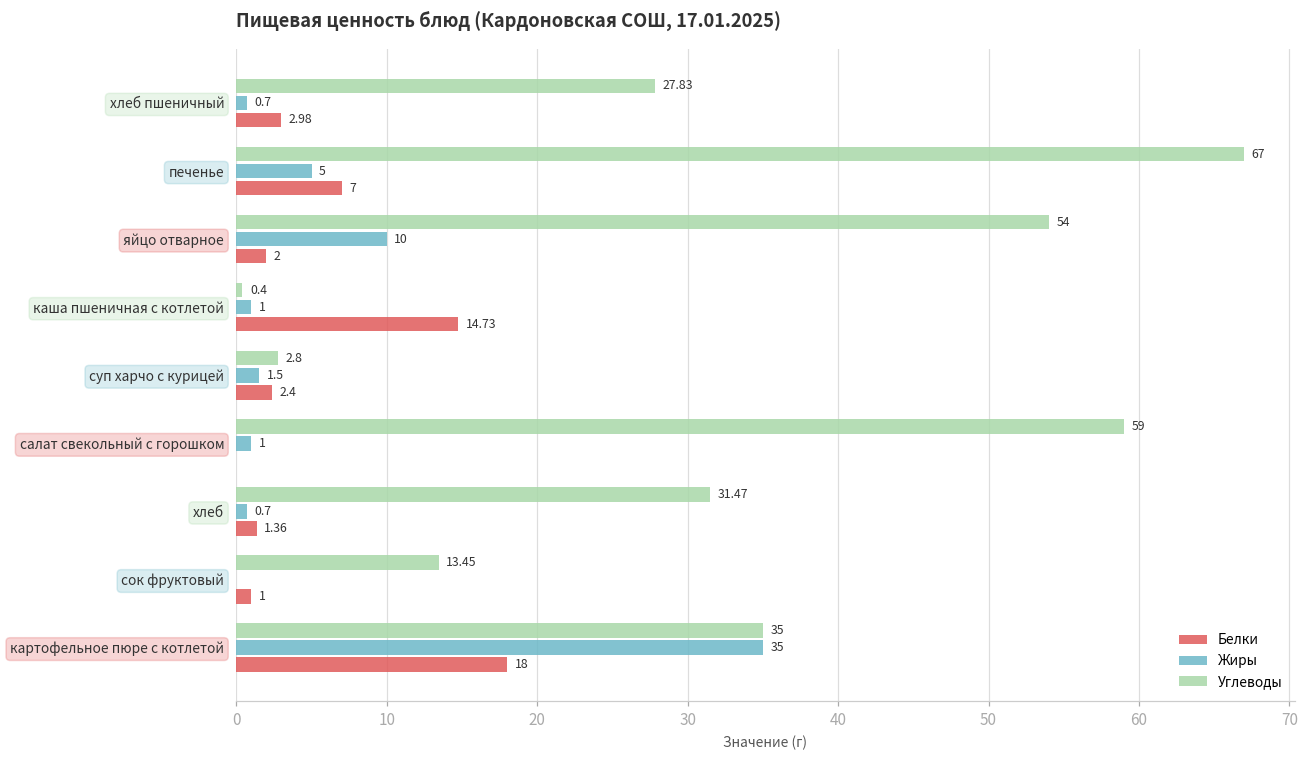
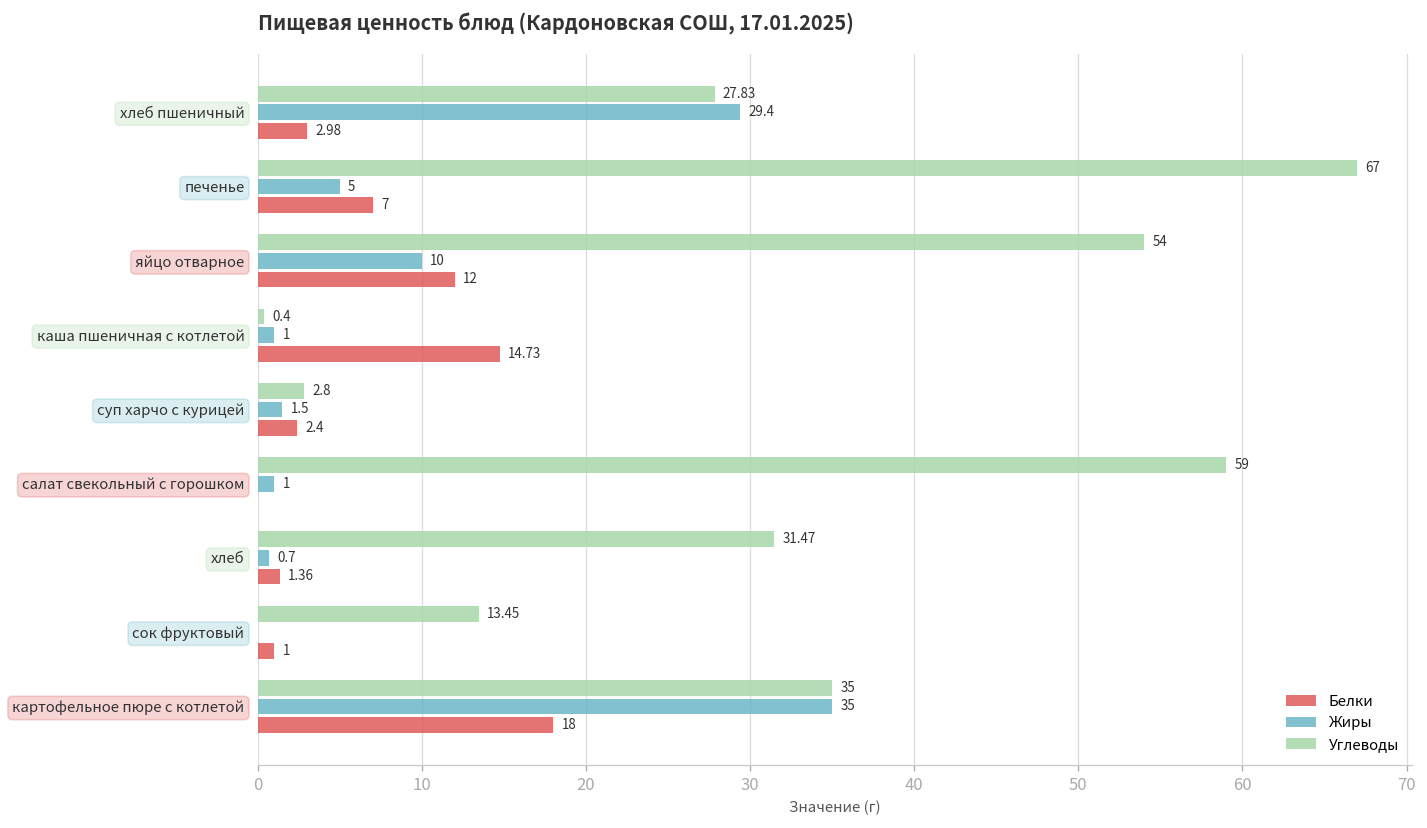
  {
    "Белки": {
      "хлеб пшеничный": 2.98,
      "печенье": 7,
-     "яйцо отварное": 2,
+     "яйцо отварное": 12,
      "каша пшеничная с котлетой": 14.73,
      "суп харчо с курицей": 2.4,
      "хлеб": 1.36,
      "сок фруктовый": 1,
      "картофельное пюре с котлетой": 18
    },
    "Жиры": {
-     "хлеб пшеничный": 0.7,
+     "хлеб пшеничный": 29.4,
      "печенье": 5,
      "яйцо отварное": 10,
      "каша пшеничная с котлетой": 1,
      "суп харчо с курицей": 1.5,
      "салат свекольный с горошком": 1,
      "хлеб": 0.7,
      "картофельное пюре с котлетой": 35
    },
    "Углеводы": {
      "хлеб пшеничный": 27.83,
      "печенье": 67,
      "яйцо отварное": 54,
      "каша пшеничная с котлетой": 0.4,
      "суп харчо с курицей": 2.8,
      "салат свекольный с горошком": 59,
      "хлеб": 31.47,
      "сок фруктовый": 13.45,
      "картофельное пюре с котлетой": 35
    }
  }
